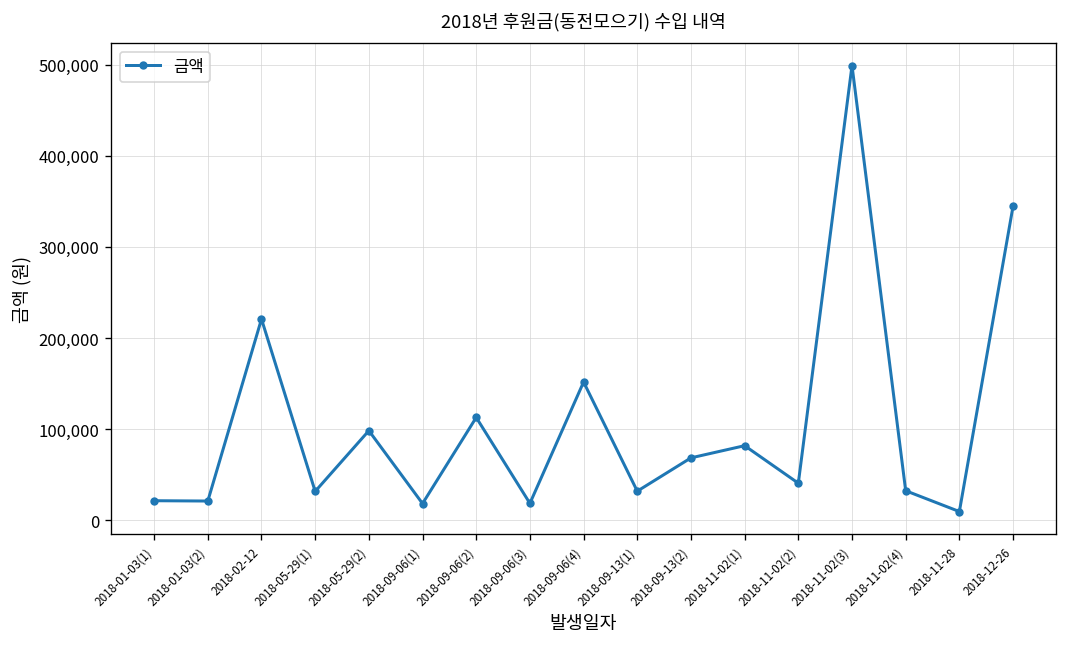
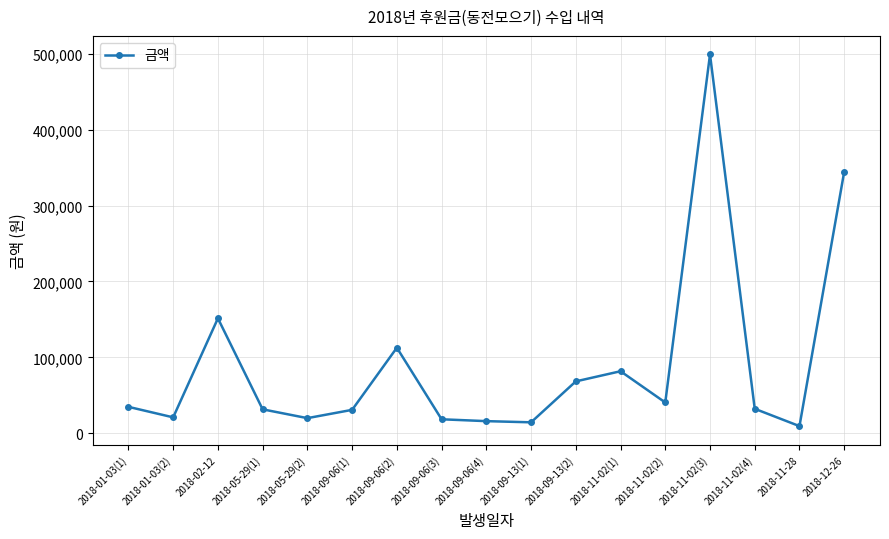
  {
-   "2018-01-03(1)": "20,000",
+   "2018-01-03(1)": "30,000",
    "2018-01-03(2)": "20,000",
-   "2018-02-12": "220,000",
+   "2018-02-12": "150,000",
    "2018-05-29(1)": "30,000",
-   "2018-05-29(2)": "100,000",
-   "2018-09-06(1)": "20,000",
+   "2018-05-29(2)": "20,000",
+   "2018-09-06(1)": "30,000",
    "2018-09-06(2)": "110,000",
    "2018-09-06(3)": "20,000",
-   "2018-09-06(4)": "150,000",
-   "2018-09-13(1)": "30,000",
+   "2018-09-06(4)": "20,000",
+   "2018-09-13(1)": "10,000",
    "2018-09-13(2)": "70,000",
    "2018-11-02(1)": "80,000",
    "2018-11-02(2)": "40,000",
    "2018-11-02(3)": "500,000",
    "2018-11-02(4)": "30,000",
    "2018-11-28": "10,000",
    "2018-12-26": "340,000"
  }
